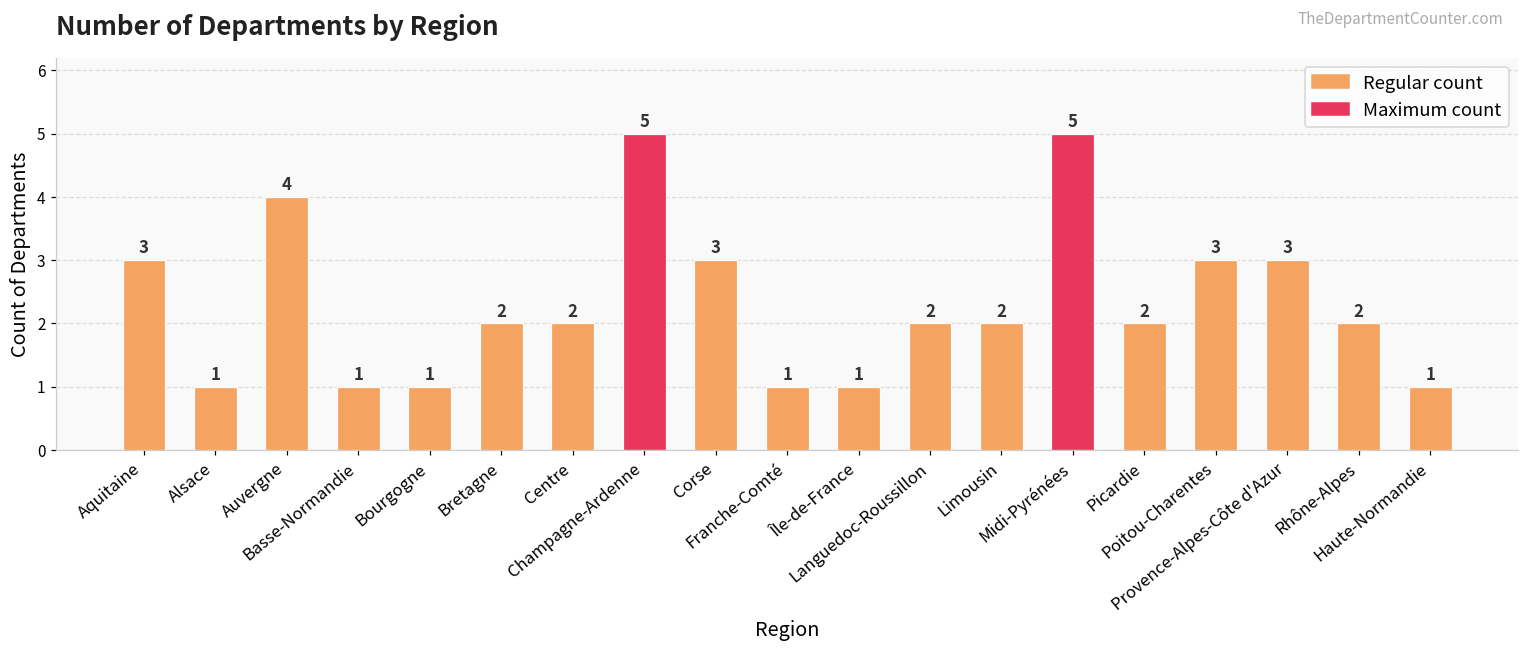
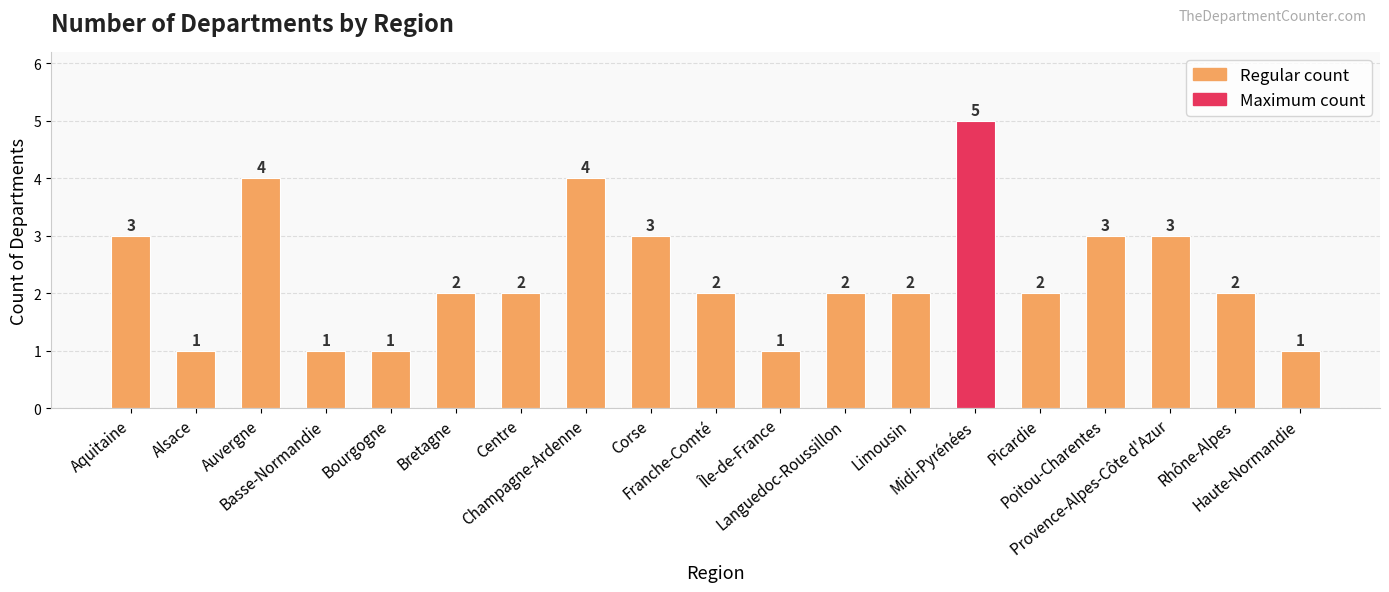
  {
    "Aquitaine": 3,
    "Alsace": 1,
    "Auvergne": 4,
    "Basse-Normandie": 1,
    "Bourgogne": 1,
    "Bretagne": 2,
    "Centre": 2,
-   "Champagne-Ardenne": 5,
+   "Champagne-Ardenne": 4,
    "Corse": 3,
-   "Franche-Comté": 1,
+   "Franche-Comté": 2,
    "Île-de-France": 1,
    "Languedoc-Roussillon": 2,
    "Limousin": 2,
    "Midi-Pyrénées": 5,
    "Picardie": 2,
    "Poitou-Charentes": 3,
    "Provence-Alpes-Côte d'Azur": 3,
    "Rhône-Alpes": 2,
    "Haute-Normandie": 1
  }
